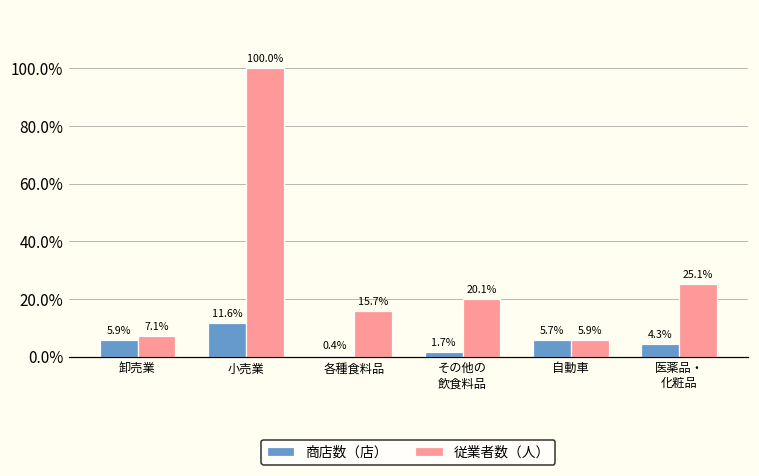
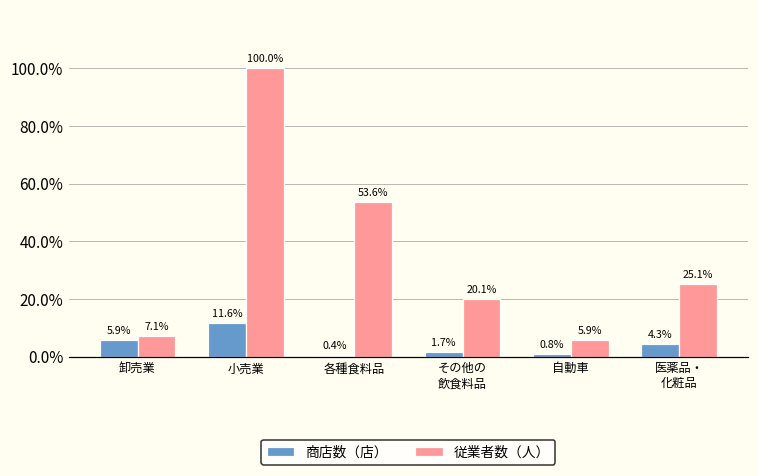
  {
    "商店数（店）": {
      "卸売業": "5.9%",
      "小売業": "11.6%",
      "各種食料品": "0.4%",
      "その他の 飲食料品": "1.7%",
-     "自動車": "5.7%",
+     "自動車": "0.8%",
      "医薬品・ 化粧品": "4.3%"
    },
    "従業者数（人）": {
      "卸売業": "7.1%",
      "小売業": "100.0%",
-     "各種食料品": "15.7%",
+     "各種食料品": "53.6%",
      "その他の 飲食料品": "20.1%",
      "自動車": "5.9%",
      "医薬品・ 化粧品": "25.1%"
    }
  }
